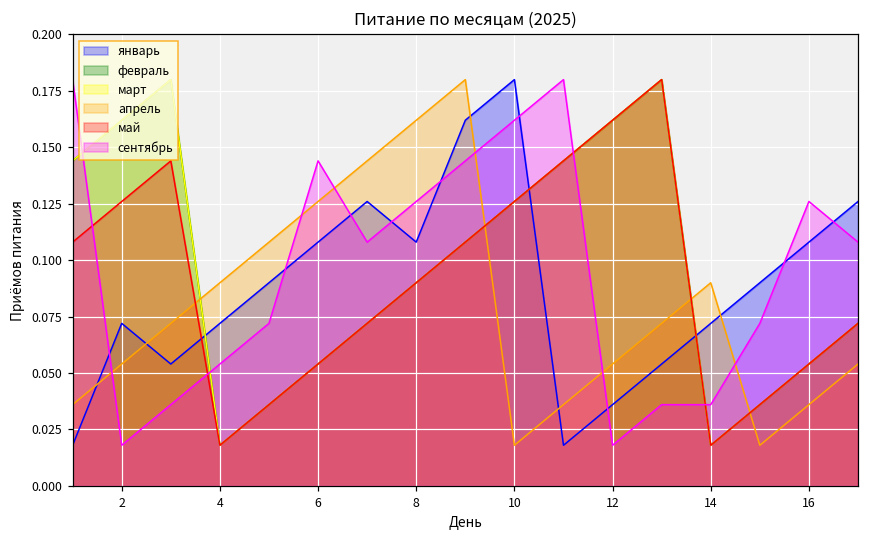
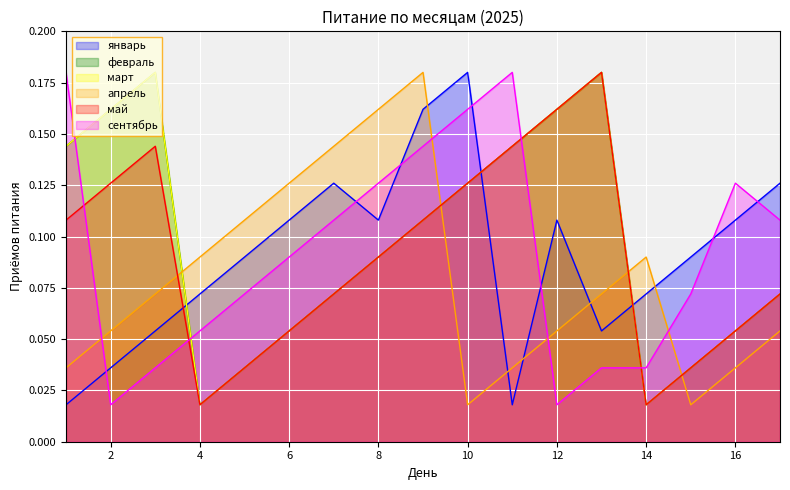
  {
    "январь": {
-     "2": 0.072,
+     "2": 0.036,
      "4": 0.072,
      "6": 0.108,
      "8": 0.108,
      "10": 0.180,
-     "12": 0.036,
+     "12": 0.108,
      "14": 0.072,
      "16": 0.108
    },
    "май": {
      "2": 0.126
    },
    "сентябрь": {
      "2": 0.018,
      "4": 0.054,
-     "6": 0.144,
+     "6": 0.090,
      "8": 0.126,
      "10": 0.162,
      "12": 0.018,
      "14": 0.036,
      "16": 0.126
    }
  }
